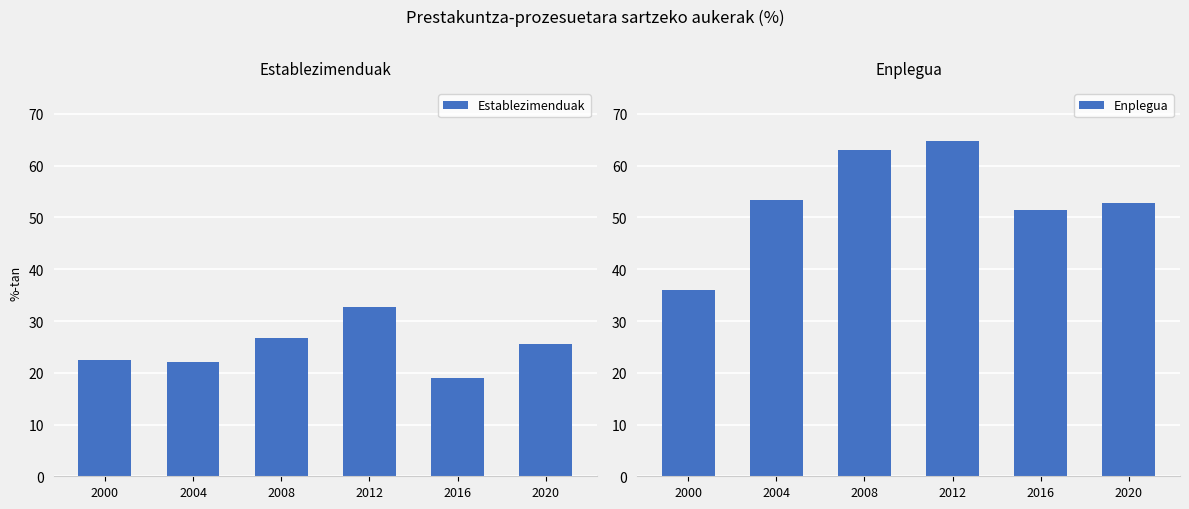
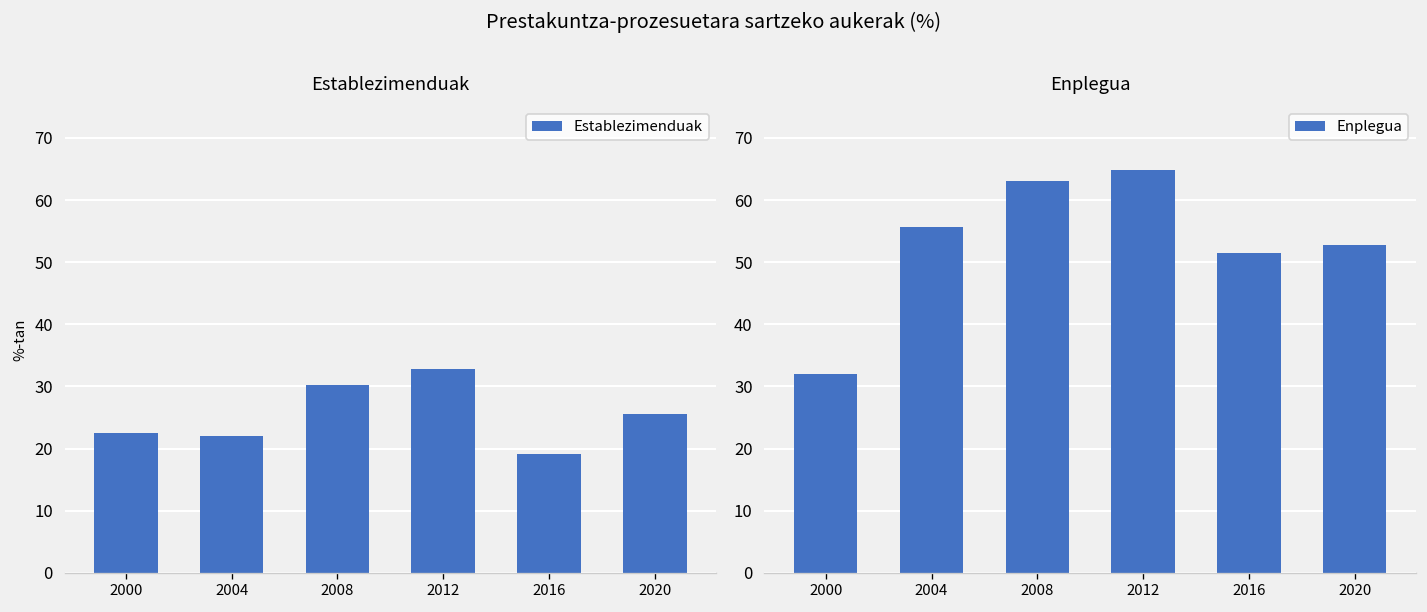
  {
    "Establezimenduak": {
      "2000": 22,
      "2004": 22,
-     "2008": 27,
+     "2008": 30,
      "2012": 33,
      "2016": 19,
      "2020": 26
    },
    "Enplegua": {
-     "2000": 36,
-     "2004": 53,
+     "2000": 32,
+     "2004": 56,
      "2008": 63,
      "2012": 65,
      "2016": 51,
      "2020": 53
    }
  }
